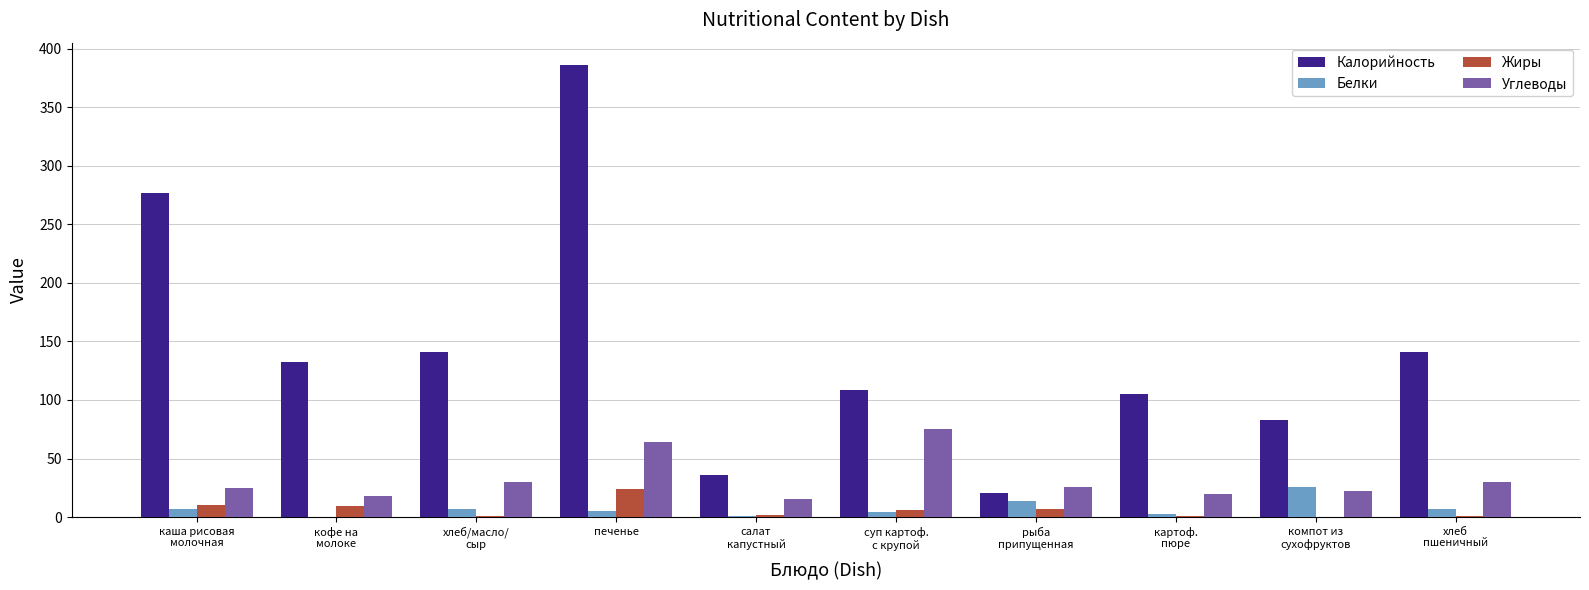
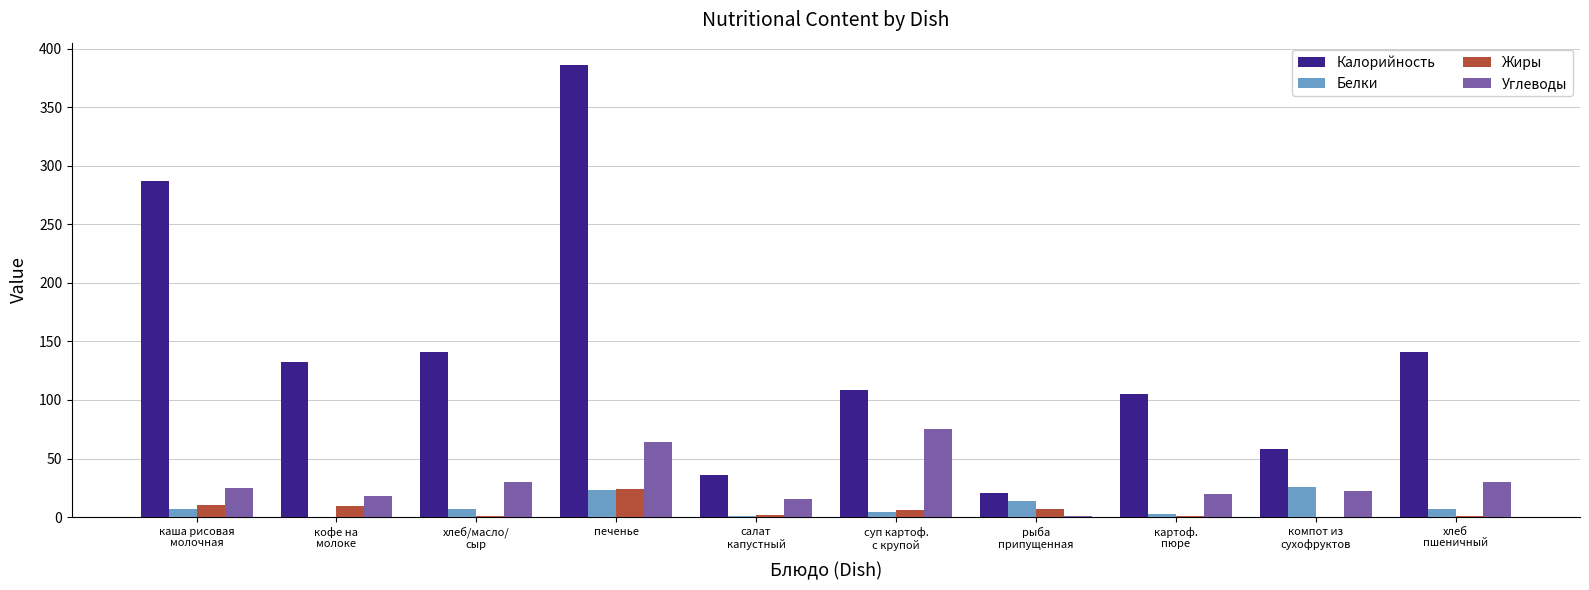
  {
    "Калорийность": {
-     "каша рисовая молочная": 277,
+     "каша рисовая молочная": 287,
      "кофе на молоке": 133,
      "хлеб/масло/ сыр": 141,
      "печенье": 386,
      "салат капустный": 36,
      "суп картоф. с крупой": 109,
      "рыба припущенная": 21,
      "картоф. пюре": 105,
-     "компот из сухофруктов": 83,
+     "компот из сухофруктов": 58,
      "хлеб пшеничный": 141
    },
    "Белки": {
      "каша рисовая молочная": 7,
      "хлеб/масло/ сыр": 6,
-     "печенье": 5,
+     "печенье": 23,
      "суп картоф. с крупой": 4,
      "рыба припущенная": 14,
      "картоф. пюре": 3,
      "компот из сухофруктов": 25,
      "хлеб пшеничный": 6
    },
    "Жиры": {
      "каша рисовая молочная": 10,
      "кофе на молоке": 9,
      "печенье": 24,
      "суп картоф. с крупой": 6,
      "рыба припущенная": 7
    },
    "Углеводы": {
      "каша рисовая молочная": 25,
      "кофе на молоке": 18,
      "хлеб/масло/ сыр": 30,
      "печенье": 65,
      "салат капустный": 15,
      "суп картоф. с крупой": 75,
-     "рыба припущенная": 25,
+     "рыба припущенная": 1,
      "картоф. пюре": 20,
      "компот из сухофруктов": 22,
      "хлеб пшеничный": 30
    }
  }
